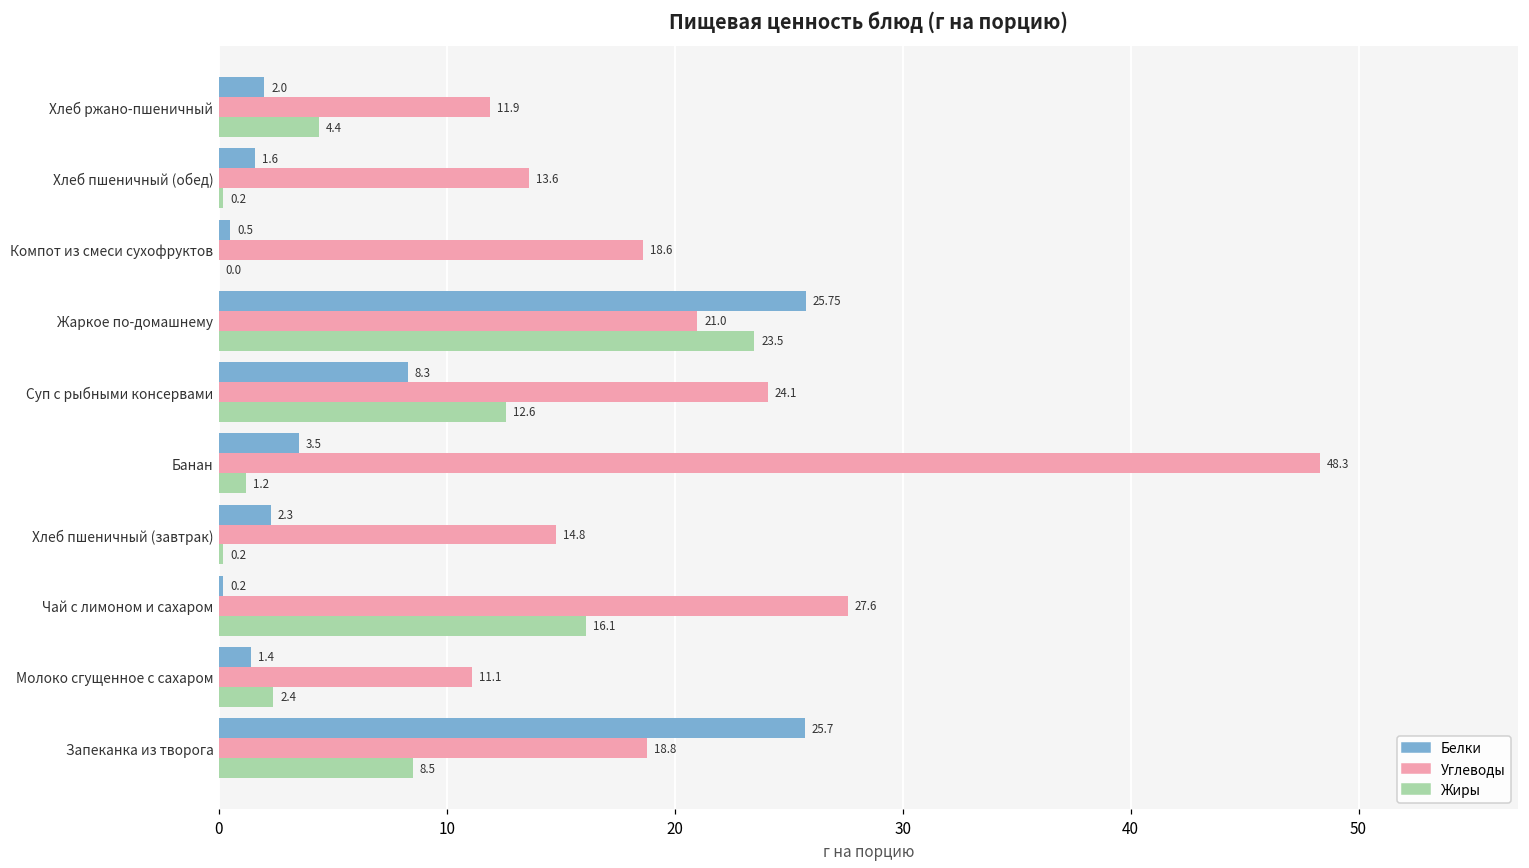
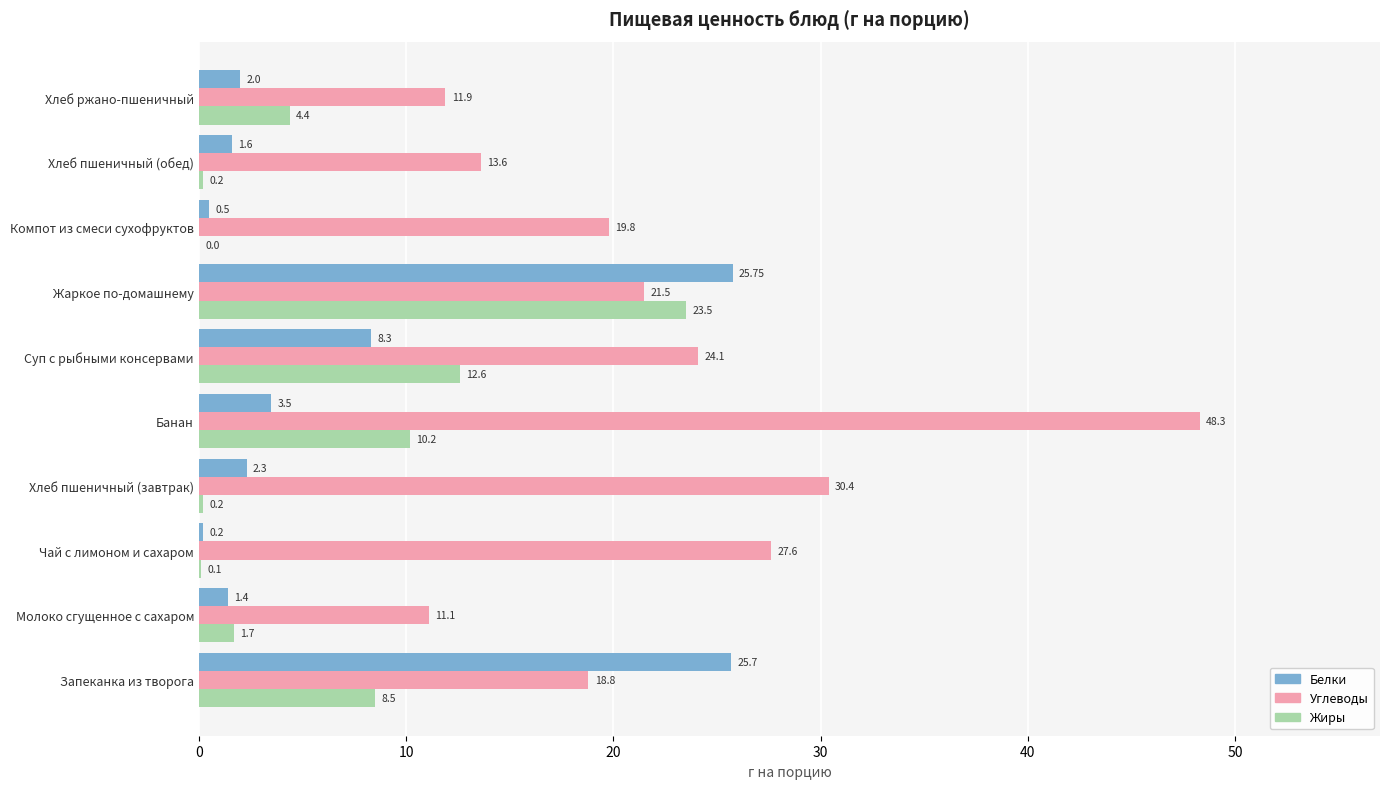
  {
    "Белки": {
      "Хлеб ржано-пшеничный": 2.0,
      "Хлеб пшеничный (обед)": 1.6,
      "Компот из смеси сухофруктов": 0.5,
      "Жаркое по-домашнему": 25.75,
      "Суп с рыбными консервами": 8.3,
      "Банан": 3.5,
      "Хлеб пшеничный (завтрак)": 2.3,
      "Чай с лимоном и сахаром": 0.2,
      "Молоко сгущенное с сахаром": 1.4,
      "Запеканка из творога": 25.7
    },
    "Углеводы": {
      "Хлеб ржано-пшеничный": 11.9,
      "Хлеб пшеничный (обед)": 13.6,
-     "Компот из смеси сухофруктов": 18.6,
-     "Жаркое по-домашнему": 21.0,
+     "Компот из смеси сухофруктов": 19.8,
+     "Жаркое по-домашнему": 21.5,
      "Суп с рыбными консервами": 24.1,
      "Банан": 48.3,
-     "Хлеб пшеничный (завтрак)": 14.8,
+     "Хлеб пшеничный (завтрак)": 30.4,
      "Чай с лимоном и сахаром": 27.6,
      "Молоко сгущенное с сахаром": 11.1,
      "Запеканка из творога": 18.8
    },
    "Жиры": {
      "Хлеб ржано-пшеничный": 4.4,
      "Хлеб пшеничный (обед)": 0.2,
      "Компот из смеси сухофруктов": 0.0,
      "Жаркое по-домашнему": 23.5,
      "Суп с рыбными консервами": 12.6,
-     "Банан": 1.2,
+     "Банан": 10.2,
      "Хлеб пшеничный (завтрак)": 0.2,
-     "Чай с лимоном и сахаром": 16.1,
-     "Молоко сгущенное с сахаром": 2.4,
+     "Чай с лимоном и сахаром": 0.1,
+     "Молоко сгущенное с сахаром": 1.7,
      "Запеканка из творога": 8.5
    }
  }
